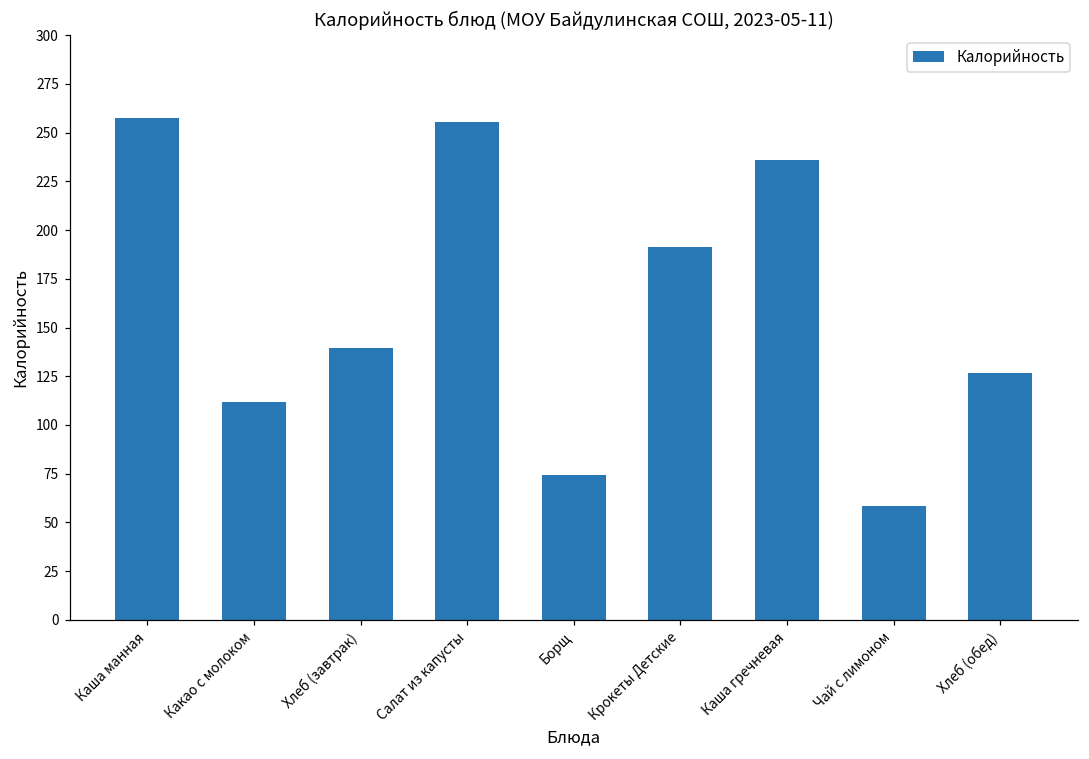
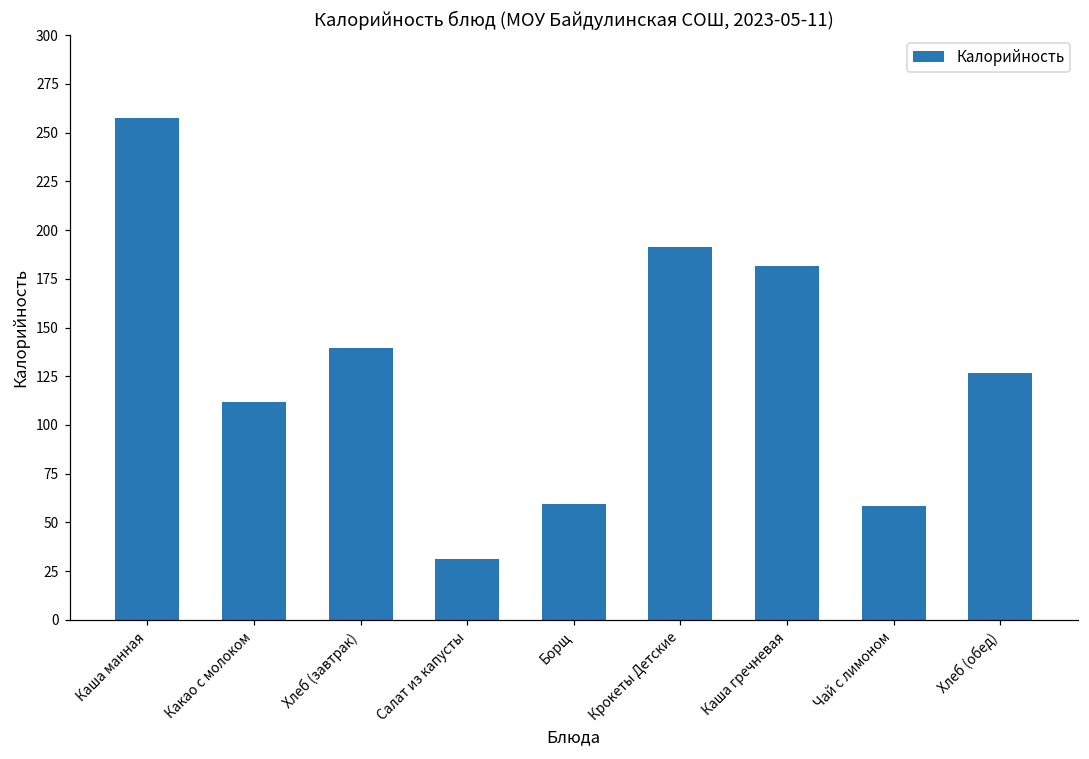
  {
    "Каша манная": 258,
    "Какао с молоком": 112,
    "Хлеб (завтрак)": 139,
-   "Салат из капусты": 256,
-   "Борщ": 75,
+   "Салат из капусты": 31,
+   "Борщ": 60,
    "Крокеты Детские": 191,
-   "Каша гречневая": 236,
+   "Каша гречневая": 181,
    "Чай с лимоном": 59,
    "Хлеб (обед)": 127
  }
